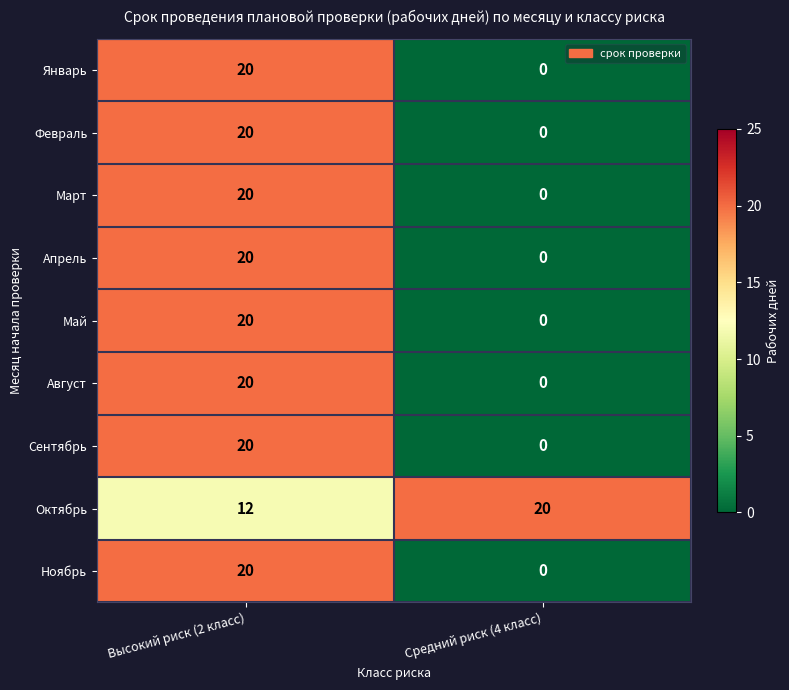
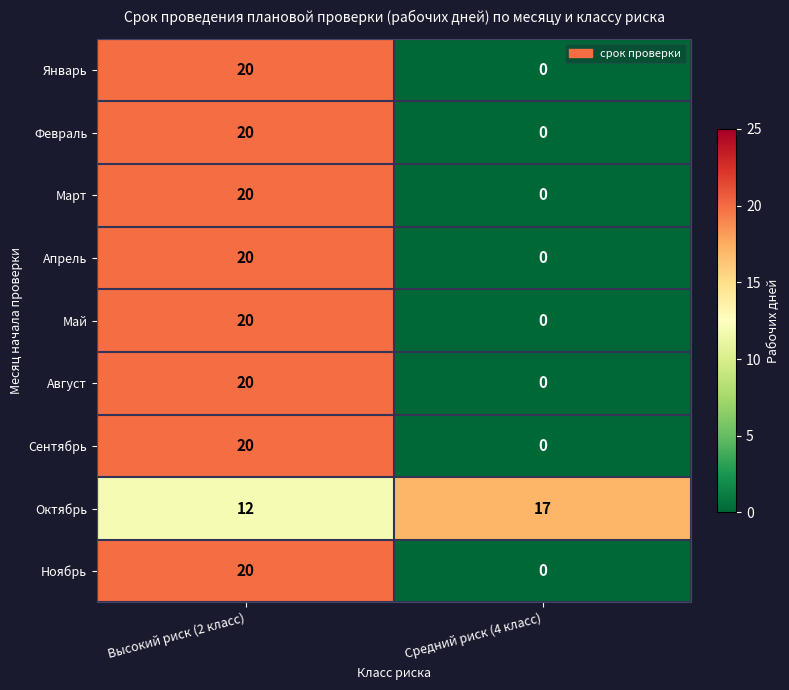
  {
    "Январь": {
      "Высокий риск (2 класс)": 20,
      "Средний риск (4 класс)": 0
    },
    "Февраль": {
      "Высокий риск (2 класс)": 20,
      "Средний риск (4 класс)": 0
    },
    "Март": {
      "Высокий риск (2 класс)": 20,
      "Средний риск (4 класс)": 0
    },
    "Апрель": {
      "Высокий риск (2 класс)": 20,
      "Средний риск (4 класс)": 0
    },
    "Май": {
      "Высокий риск (2 класс)": 20,
      "Средний риск (4 класс)": 0
    },
    "Август": {
      "Высокий риск (2 класс)": 20,
      "Средний риск (4 класс)": 0
    },
    "Сентябрь": {
      "Высокий риск (2 класс)": 20,
      "Средний риск (4 класс)": 0
    },
    "Октябрь": {
      "Высокий риск (2 класс)": 12,
-     "Средний риск (4 класс)": 20
+     "Средний риск (4 класс)": 17
    },
    "Ноябрь": {
      "Высокий риск (2 класс)": 20,
      "Средний риск (4 класс)": 0
    }
  }
